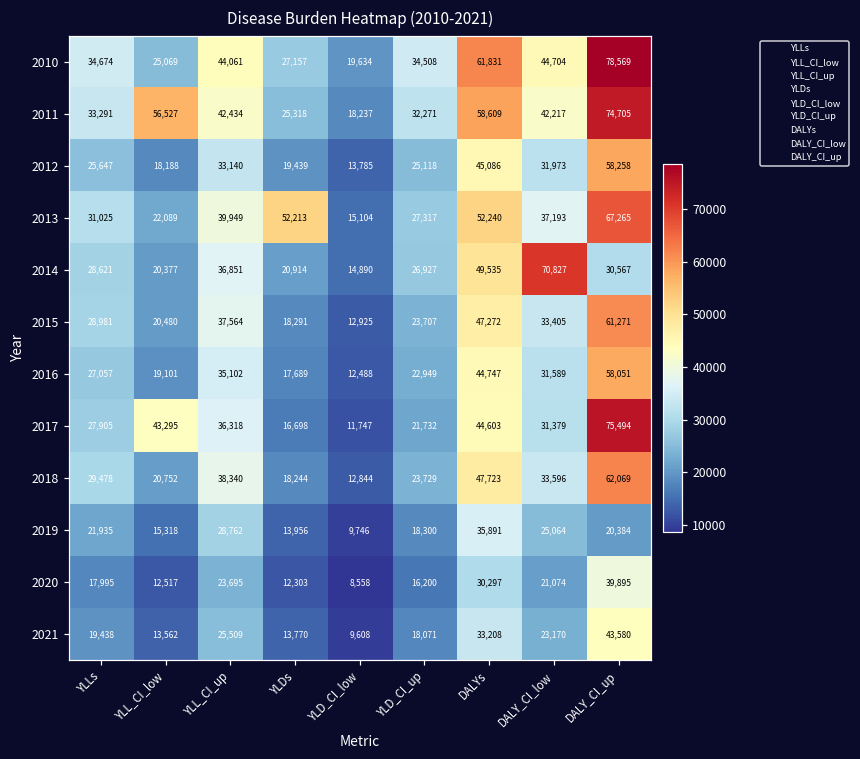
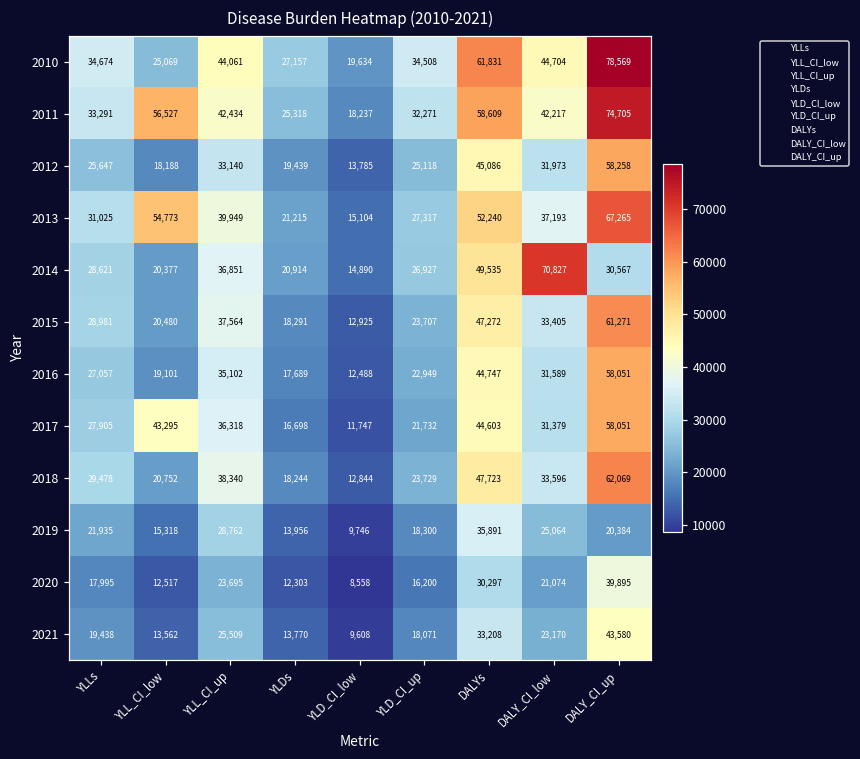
  {
    "2010": {
      "YLLs": "34,674",
      "YLL_CI_low": "25,069",
      "YLL_CI_up": "44,061",
      "YLDs": "27,157",
      "YLD_CI_low": "19,634",
      "YLD_CI_up": "34,508",
      "DALYs": "61,831",
      "DALY_CI_low": "44,704",
      "DALY_CI_up": "78,569"
    },
    "2011": {
      "YLLs": "33,291",
      "YLL_CI_low": "56,527",
      "YLL_CI_up": "42,434",
      "YLDs": "25,318",
      "YLD_CI_low": "18,237",
      "YLD_CI_up": "32,271",
      "DALYs": "58,609",
      "DALY_CI_low": "42,217",
      "DALY_CI_up": "74,705"
    },
    "2012": {
      "YLLs": "25,647",
      "YLL_CI_low": "18,188",
      "YLL_CI_up": "33,140",
      "YLDs": "19,439",
      "YLD_CI_low": "13,785",
      "YLD_CI_up": "25,118",
      "DALYs": "45,086",
      "DALY_CI_low": "31,973",
      "DALY_CI_up": "58,258"
    },
    "2013": {
      "YLLs": "31,025",
-     "YLL_CI_low": "22,089",
+     "YLL_CI_low": "54,773",
      "YLL_CI_up": "39,949",
-     "YLDs": "52,213",
+     "YLDs": "21,215",
      "YLD_CI_low": "15,104",
      "YLD_CI_up": "27,317",
      "DALYs": "52,240",
      "DALY_CI_low": "37,193",
      "DALY_CI_up": "67,265"
    },
    "2014": {
      "YLLs": "28,621",
      "YLL_CI_low": "20,377",
      "YLL_CI_up": "36,851",
      "YLDs": "20,914",
      "YLD_CI_low": "14,890",
      "YLD_CI_up": "26,927",
      "DALYs": "49,535",
      "DALY_CI_low": "70,827",
      "DALY_CI_up": "30,567"
    },
    "2015": {
      "YLLs": "28,981",
      "YLL_CI_low": "20,480",
      "YLL_CI_up": "37,564",
      "YLDs": "18,291",
      "YLD_CI_low": "12,925",
      "YLD_CI_up": "23,707",
      "DALYs": "47,272",
      "DALY_CI_low": "33,405",
      "DALY_CI_up": "61,271"
    },
    "2016": {
      "YLLs": "27,057",
      "YLL_CI_low": "19,101",
      "YLL_CI_up": "35,102",
      "YLDs": "17,689",
      "YLD_CI_low": "12,488",
      "YLD_CI_up": "22,949",
      "DALYs": "44,747",
      "DALY_CI_low": "31,589",
      "DALY_CI_up": "58,051"
    },
    "2017": {
      "YLLs": "27,905",
      "YLL_CI_low": "43,295",
      "YLL_CI_up": "36,318",
      "YLDs": "16,698",
      "YLD_CI_low": "11,747",
      "YLD_CI_up": "21,732",
      "DALYs": "44,603",
      "DALY_CI_low": "31,379",
-     "DALY_CI_up": "75,494"
+     "DALY_CI_up": "58,051"
    },
    "2018": {
      "YLLs": "29,478",
      "YLL_CI_low": "20,752",
      "YLL_CI_up": "38,340",
      "YLDs": "18,244",
      "YLD_CI_low": "12,844",
      "YLD_CI_up": "23,729",
      "DALYs": "47,723",
      "DALY_CI_low": "33,596",
      "DALY_CI_up": "62,069"
    },
    "2019": {
      "YLLs": "21,935",
      "YLL_CI_low": "15,318",
      "YLL_CI_up": "28,762",
      "YLDs": "13,956",
      "YLD_CI_low": "9,746",
      "YLD_CI_up": "18,300",
      "DALYs": "35,891",
      "DALY_CI_low": "25,064",
      "DALY_CI_up": "20,384"
    },
    "2020": {
      "YLLs": "17,995",
      "YLL_CI_low": "12,517",
      "YLL_CI_up": "23,695",
      "YLDs": "12,303",
      "YLD_CI_low": "8,558",
      "YLD_CI_up": "16,200",
      "DALYs": "30,297",
      "DALY_CI_low": "21,074",
      "DALY_CI_up": "39,895"
    },
    "2021": {
      "YLLs": "19,438",
      "YLL_CI_low": "13,562",
      "YLL_CI_up": "25,509",
      "YLDs": "13,770",
      "YLD_CI_low": "9,608",
      "YLD_CI_up": "18,071",
      "DALYs": "33,208",
      "DALY_CI_low": "23,170",
      "DALY_CI_up": "43,580"
    }
  }
